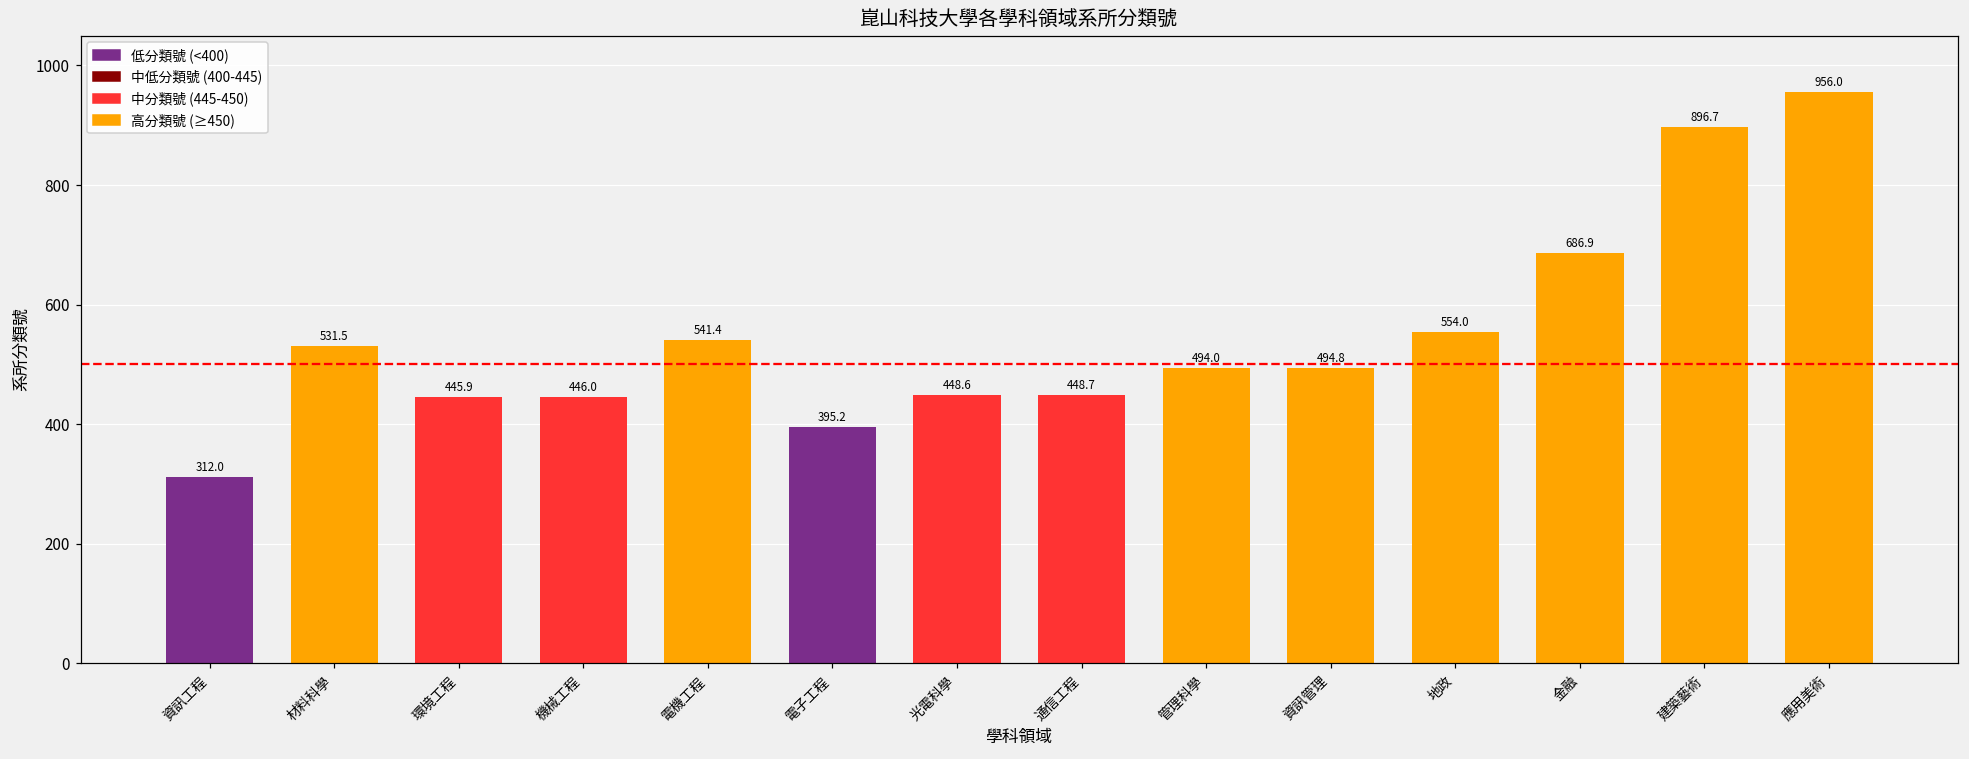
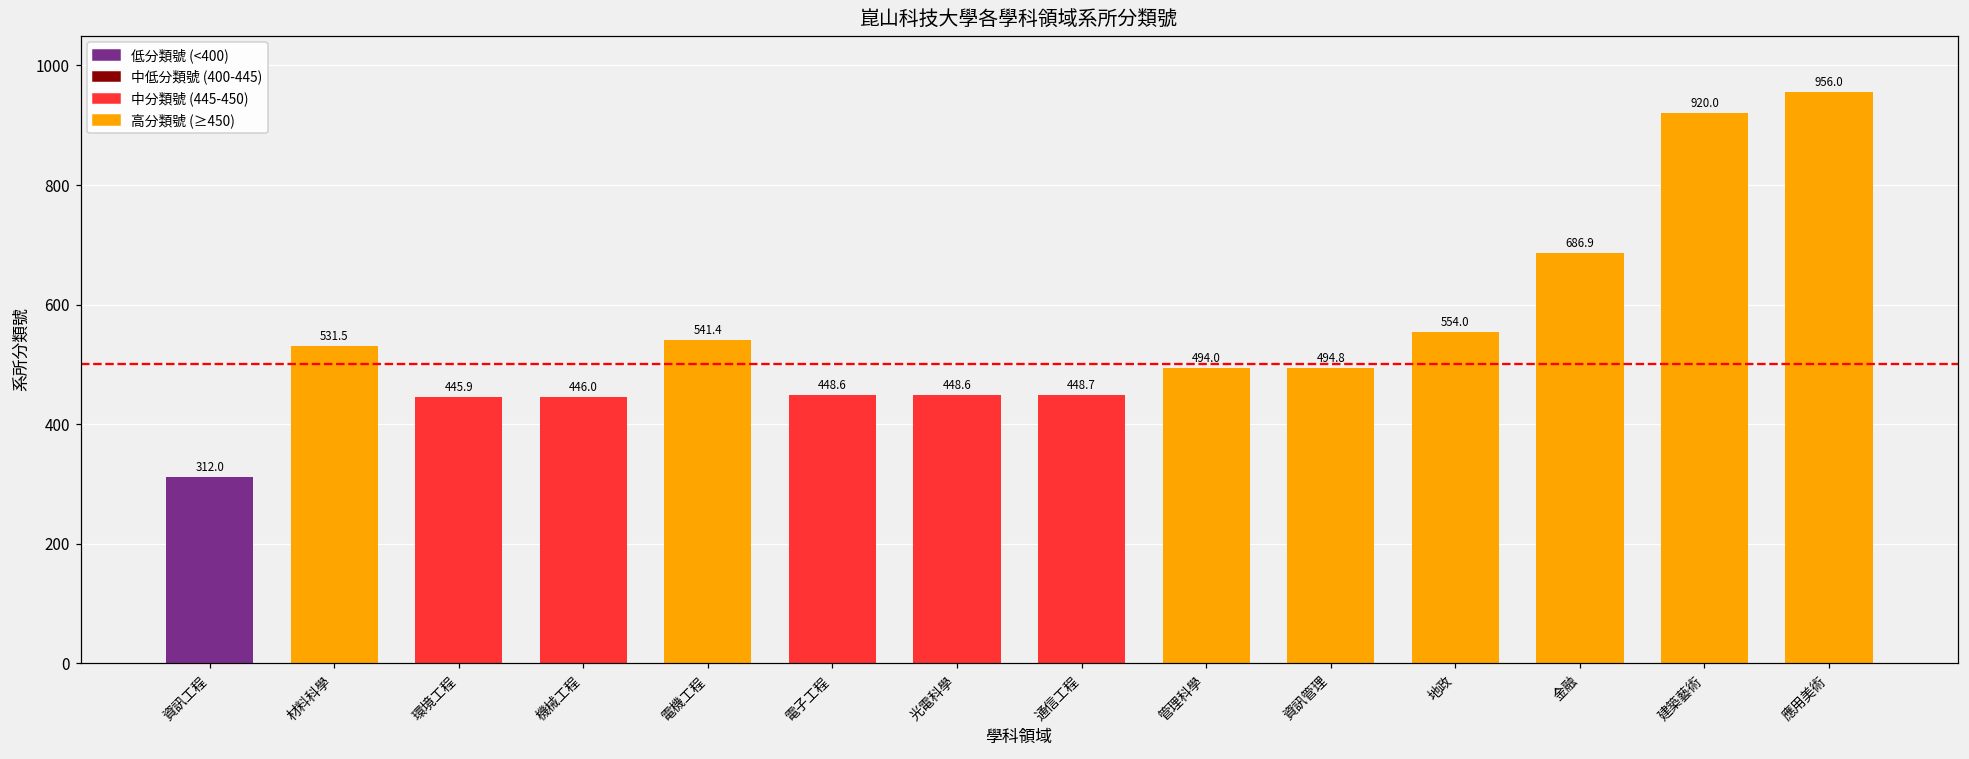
  {
    "資訊工程": 312.0,
    "材料科學": 531.5,
    "環境工程": 445.9,
    "機械工程": 446.0,
    "電機工程": 541.4,
-   "電子工程": 395.2,
+   "電子工程": 448.6,
    "光電科學": 448.6,
    "通信工程": 448.7,
    "管理科學": 494.0,
    "資訊管理": 494.8,
    "地政": 554.0,
    "金融": 686.9,
-   "建築藝術": 896.7,
+   "建築藝術": 920.0,
    "應用美術": 956.0
  }
